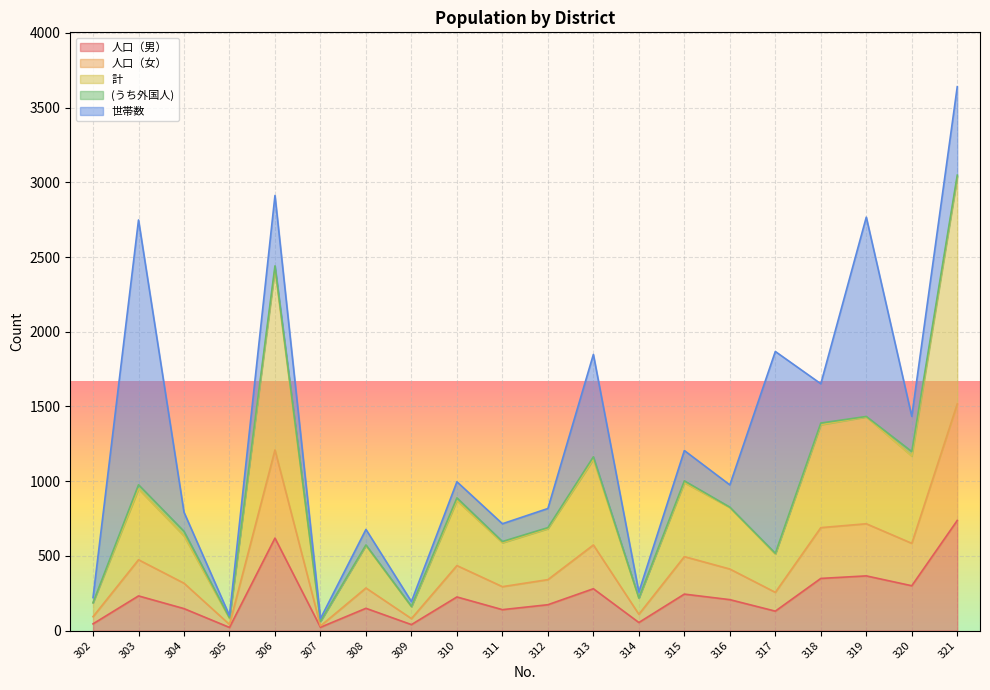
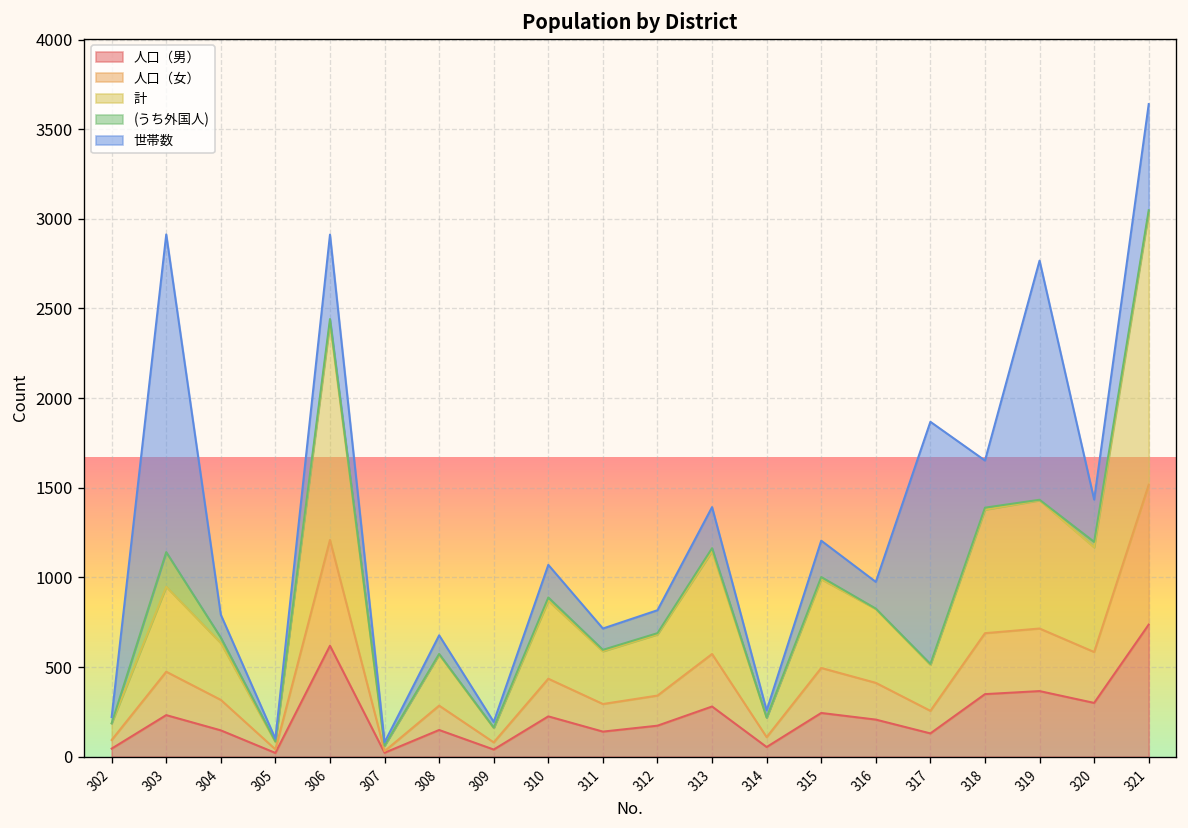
  {
    "(うち外国人)": {
-     "303": 30,
+     "303": 190,
      "304": 30,
      "306": 20,
      "310": 20,
      "320": 30
    },
    "世帯数": {
      "302": 40,
      "303": 1770,
      "304": 130,
      "306": 470,
      "307": 20,
      "308": 100,
      "309": 30,
-     "310": 110,
+     "310": 180,
      "311": 120,
      "312": 130,
-     "313": 690,
+     "313": 230,
      "314": 40,
      "315": 200,
      "316": 150,
      "317": 1350,
      "318": 260,
      "319": 1330,
      "320": 240,
      "321": 590
    }
  }
